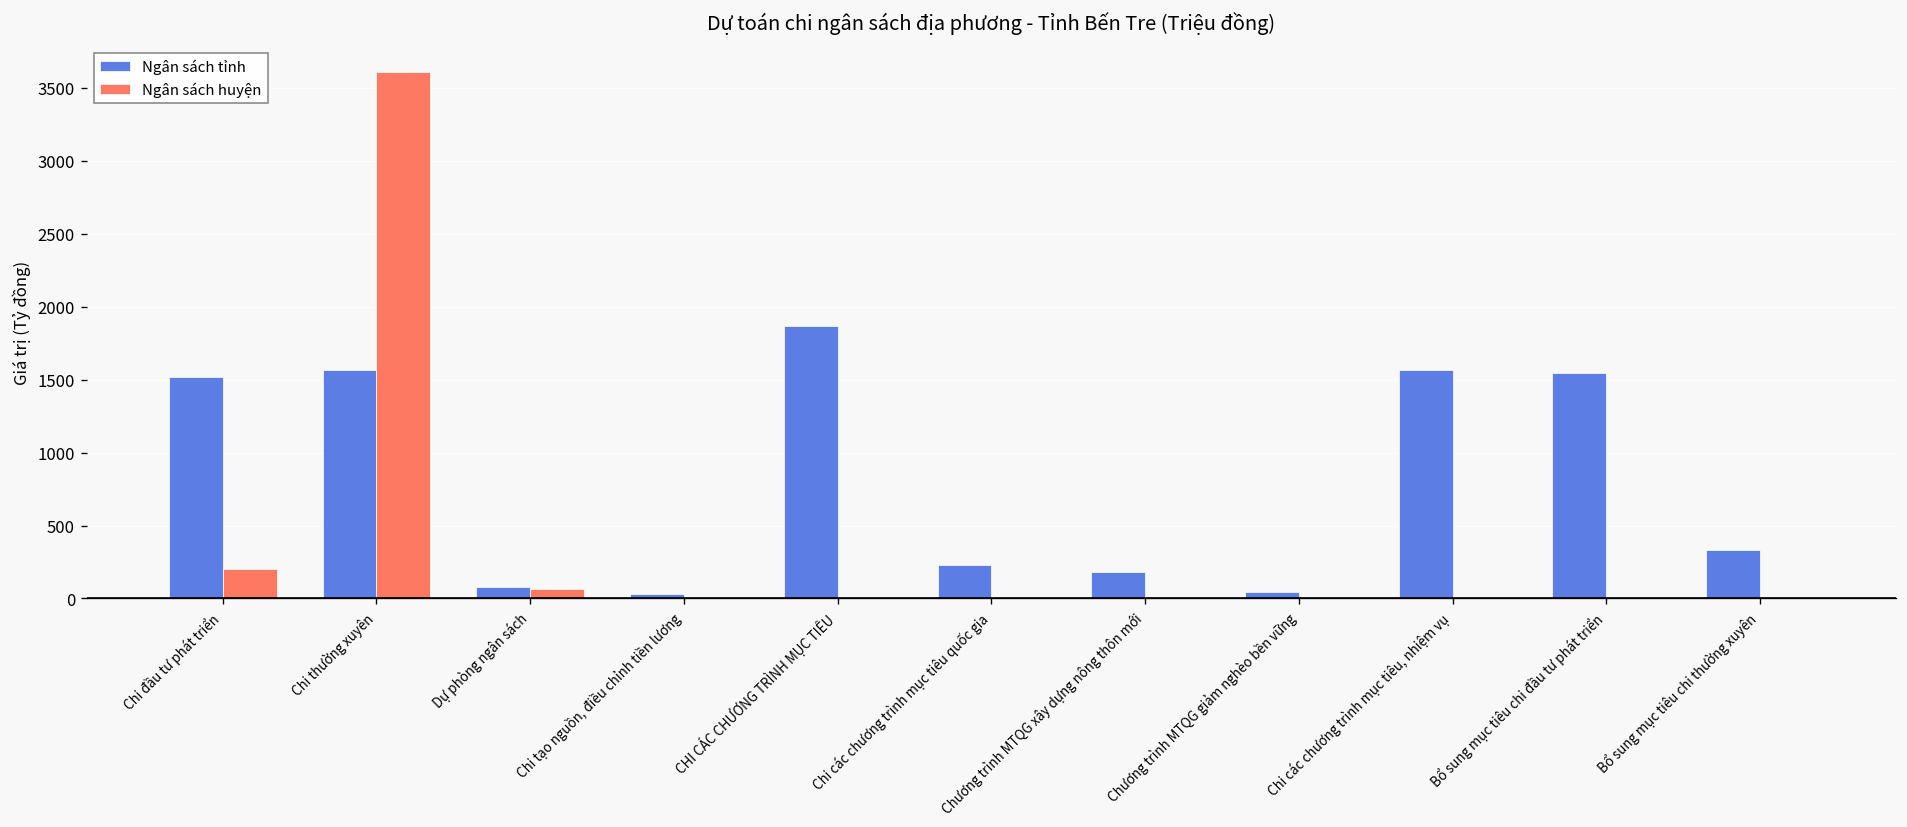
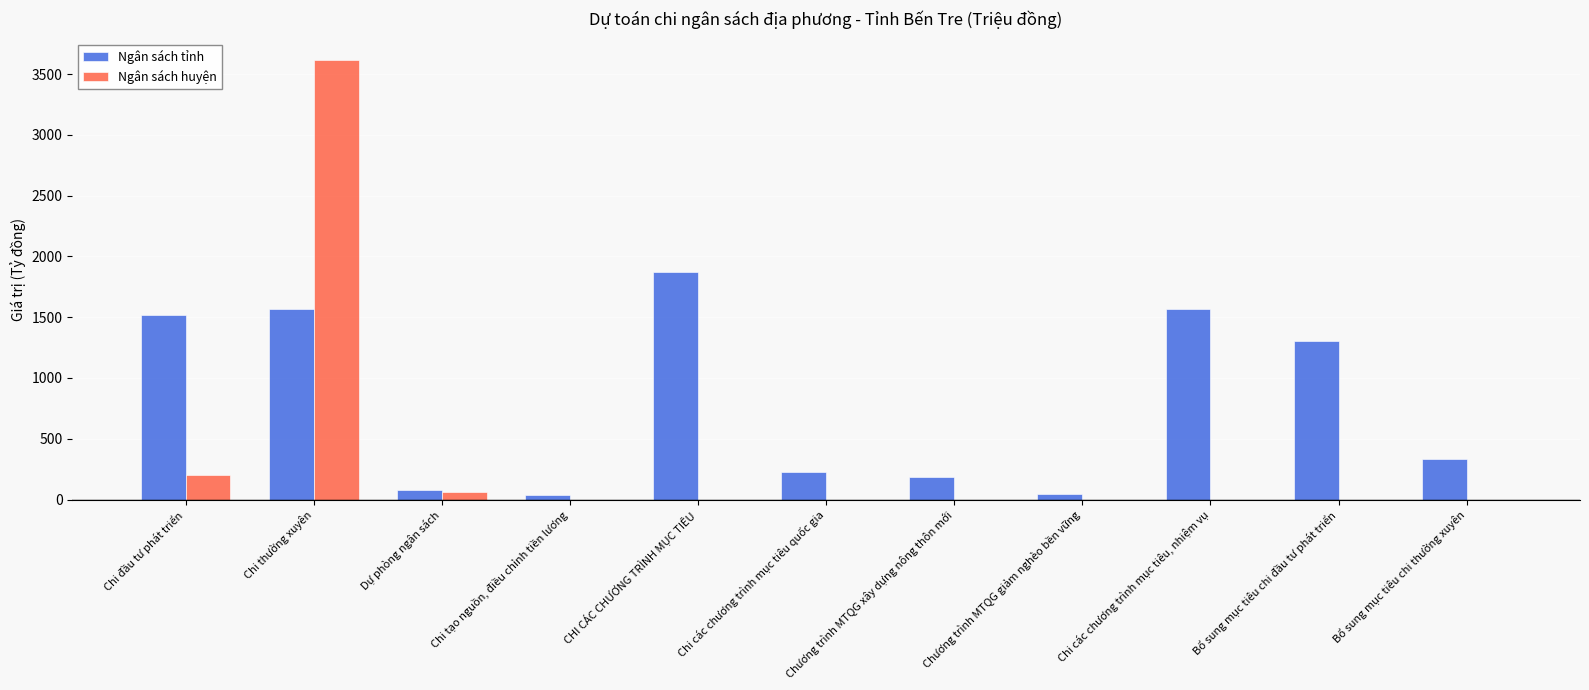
  {
    "Ngân sách tỉnh": {
      "Chi đầu tư phát triển": 1510,
      "Chi thường xuyên": 1570,
      "Dự phòng ngân sách": 80,
      "Chi tạo nguồn, điều chỉnh tiền lương": 30,
      "CHI CÁC CHƯƠNG TRÌNH MỤC TIÊU": 1870,
      "Chi các chương trình mục tiêu quốc gia": 230,
      "Chương trình MTQG xây dựng nông thôn mới": 180,
      "Chương trình MTQG giảm nghèo bền vững": 50,
      "Chi các chương trình mục tiêu, nhiệm vụ": 1560,
-     "Bổ sung mục tiêu chi đầu tư phát triển": 1550,
+     "Bổ sung mục tiêu chi đầu tư phát triển": 1300,
      "Bổ sung mục tiêu chi thường xuyên": 330
    },
    "Ngân sách huyện": {
      "Chi đầu tư phát triển": 200,
      "Chi thường xuyên": 3610,
      "Dự phòng ngân sách": 60,
      "Chi tạo nguồn, điều chỉnh tiền lương": 0,
      "CHI CÁC CHƯƠNG TRÌNH MỤC TIÊU": 0,
      "Chi các chương trình mục tiêu quốc gia": 0,
      "Chương trình MTQG xây dựng nông thôn mới": 0,
      "Chương trình MTQG giảm nghèo bền vững": 0,
      "Chi các chương trình mục tiêu, nhiệm vụ": 0,
      "Bổ sung mục tiêu chi đầu tư phát triển": 0,
      "Bổ sung mục tiêu chi thường xuyên": 0
    }
  }
